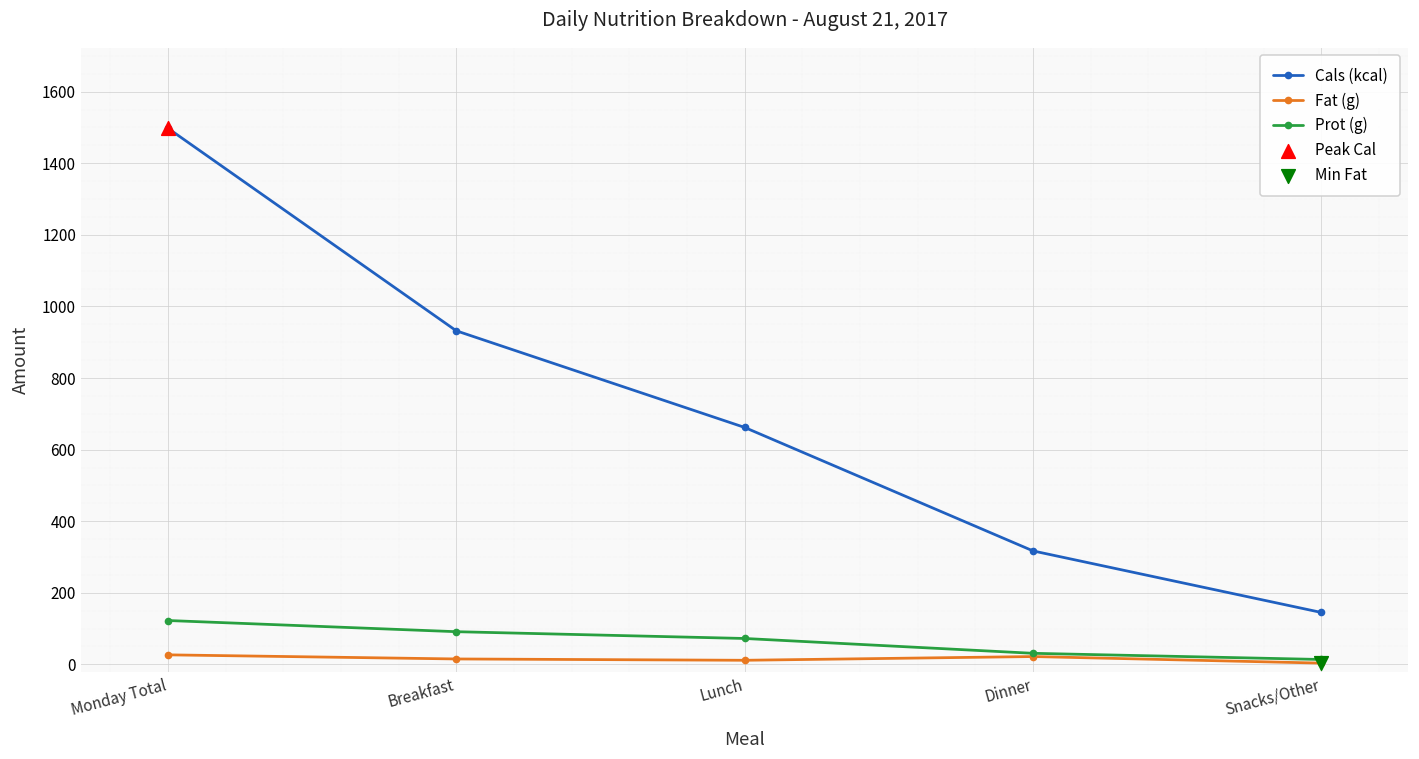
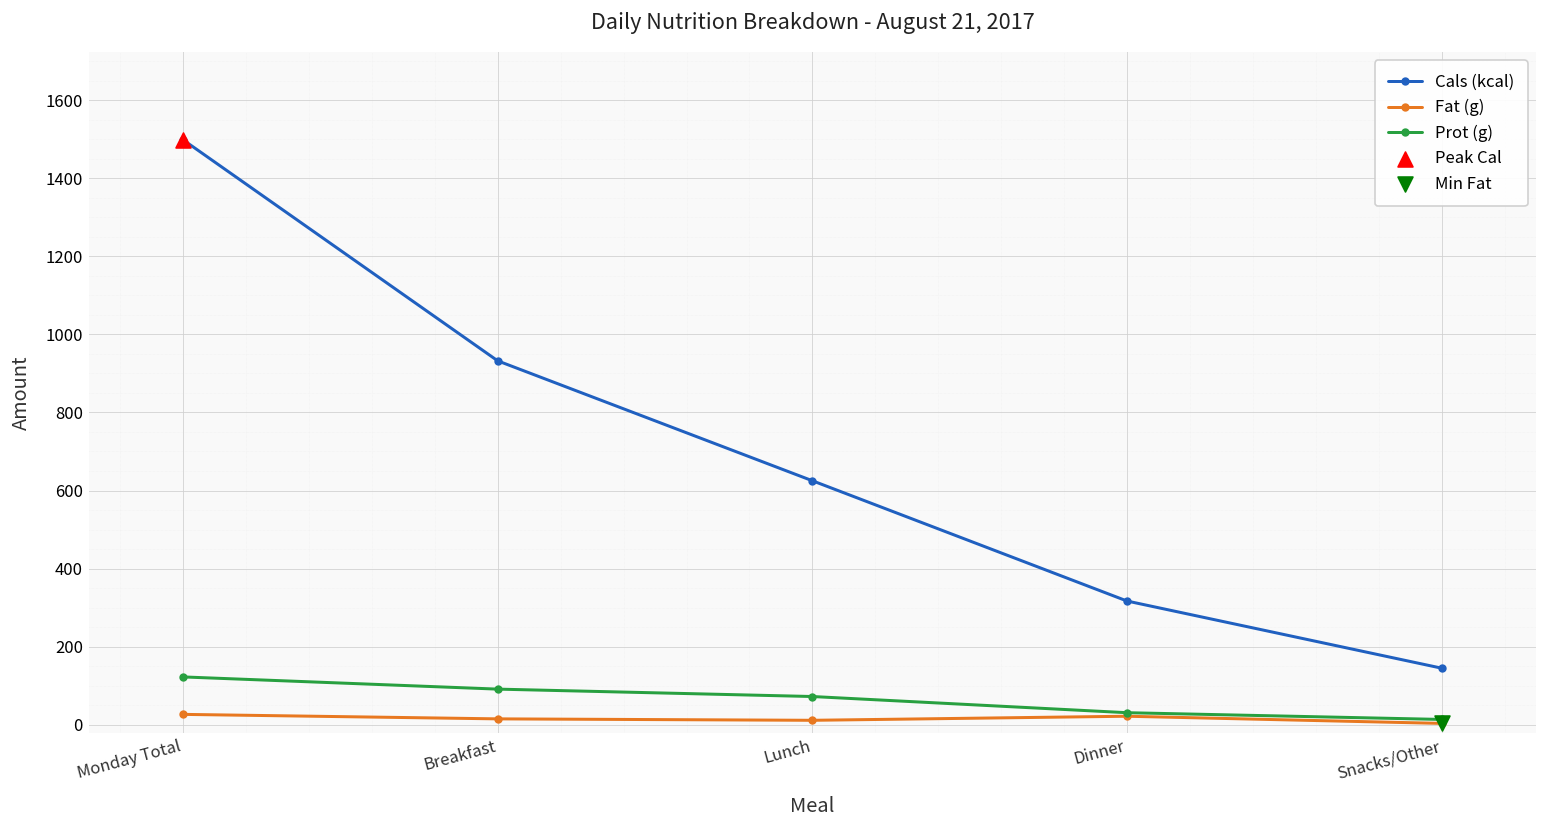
  {
    "Cals (kcal)": {
      "Breakfast": 930,
-     "Lunch": 660,
+     "Lunch": 630,
      "Dinner": 320,
      "Snacks/Other": 150
    },
    "Fat (g)": {
      "Monday Total": 30,
      "Breakfast": 20,
      "Lunch": 10,
      "Dinner": 20
    },
    "Prot (g)": {
      "Monday Total": 120,
      "Breakfast": 90,
      "Lunch": 70,
      "Dinner": 30,
      "Snacks/Other": 10
    }
  }
